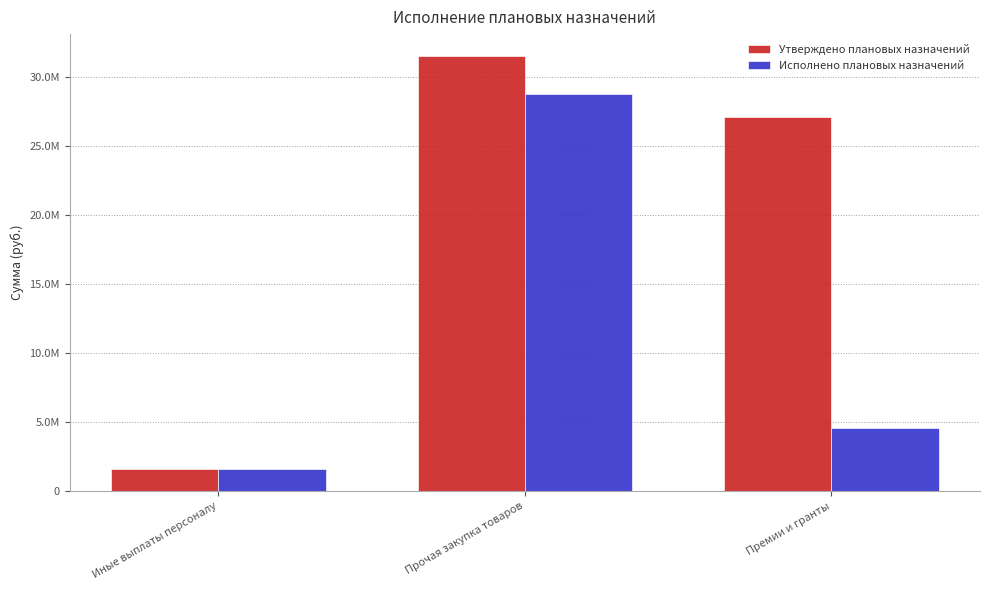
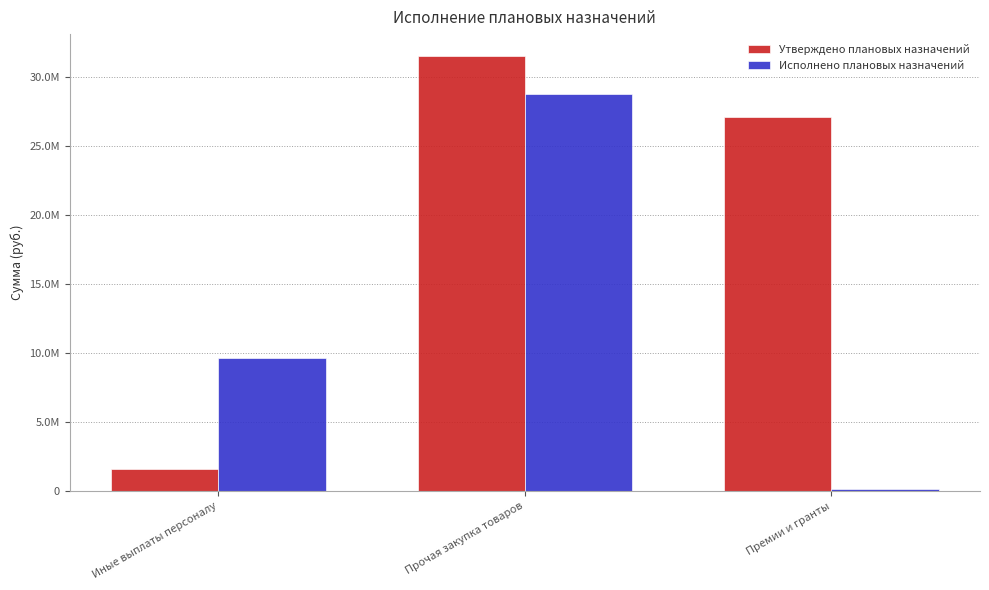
  {
    "Утверждено плановых назначений": {
      "Иные выплаты персоналу": 1600000,
      "Прочая закупка товаров": 31500000,
      "Премии и гранты": 27100000
    },
    "Исполнено плановых назначений": {
-     "Иные выплаты персоналу": 1600000,
+     "Иные выплаты персоналу": 9600000,
      "Прочая закупка товаров": 28800000,
-     "Премии и гранты": 4600000
+     "Премии и гранты": 200000
    }
  }
